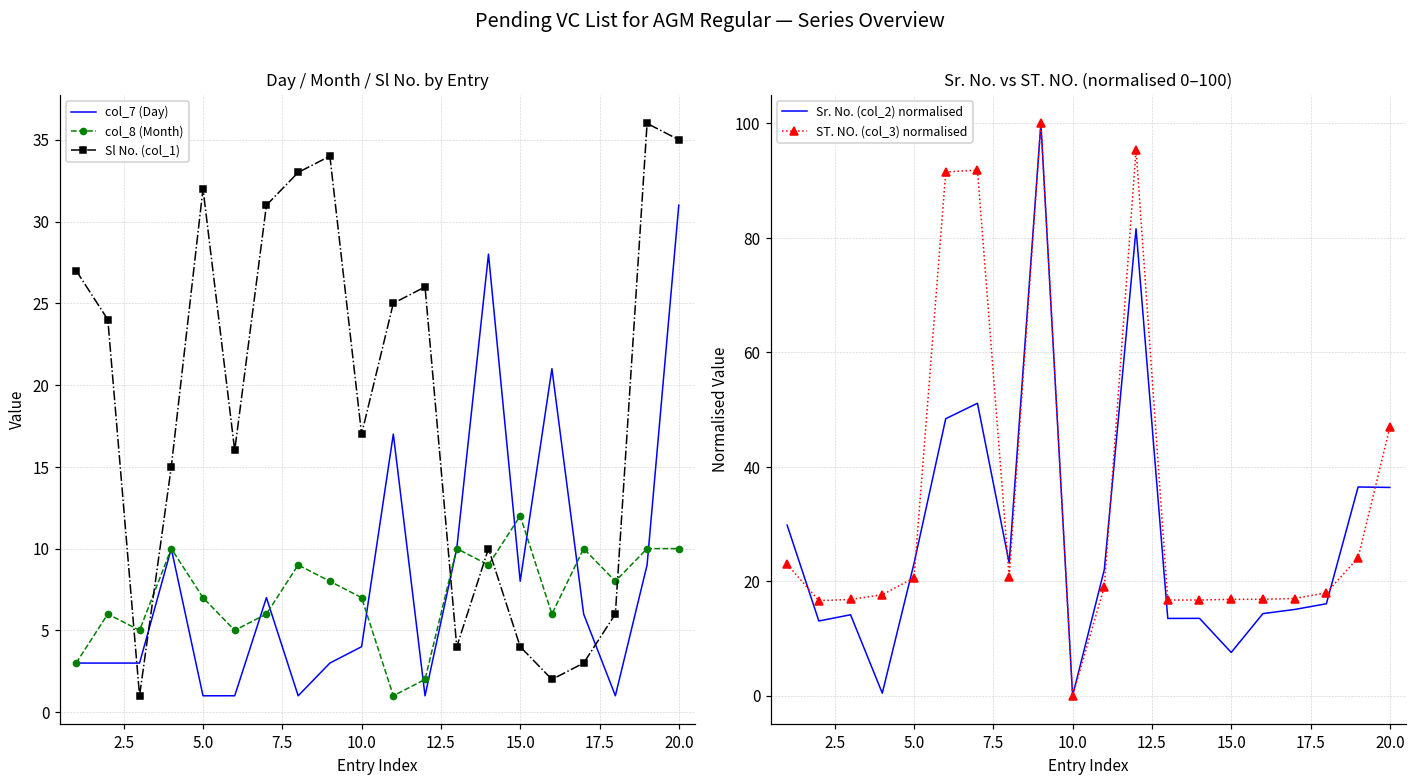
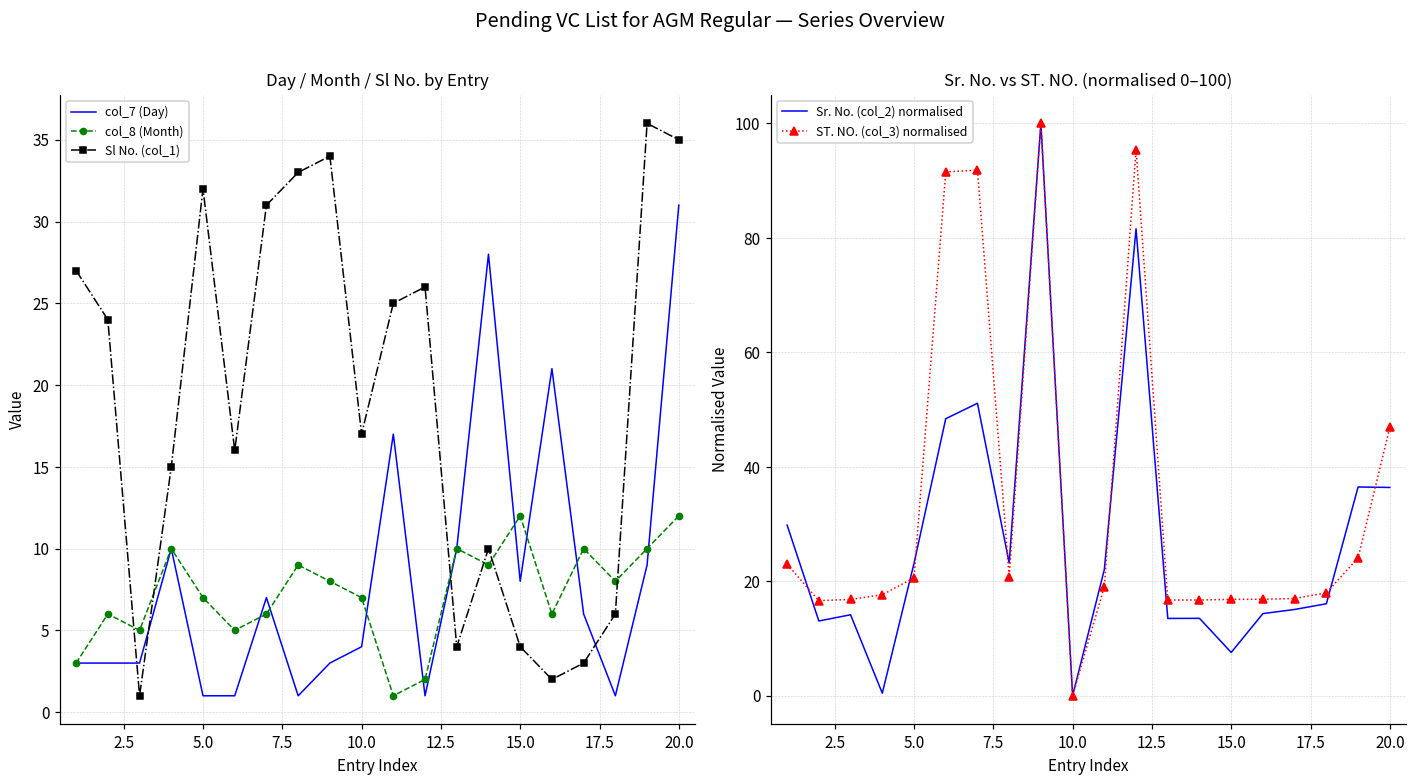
  {
    "Day / Month / Sl No. by Entry": {
      "col_7 (Day)": {
        "5.0": 1,
        "10.0": 4,
        "15.0": 8,
        "20.0": 31
      },
      "col_8 (Month)": {
        "5.0": 7,
        "10.0": 7,
        "15.0": 12,
-       "20.0": 10
+       "20.0": 12
      },
      "Sl No. (col_1)": {
        "5.0": 32,
        "10.0": 17,
        "15.0": 4,
        "20.0": 35
      }
    },
    "Sr. No. vs ST. NO. (normalised 0–100)": {
      "Sr. No. (col_2) normalised": {
        "5.0": 23,
        "15.0": 8,
        "20.0": 36
      },
      "ST. NO. (col_3) normalised": {
        "5.0": 21,
        "15.0": 17,
        "20.0": 47
      }
    }
  }
